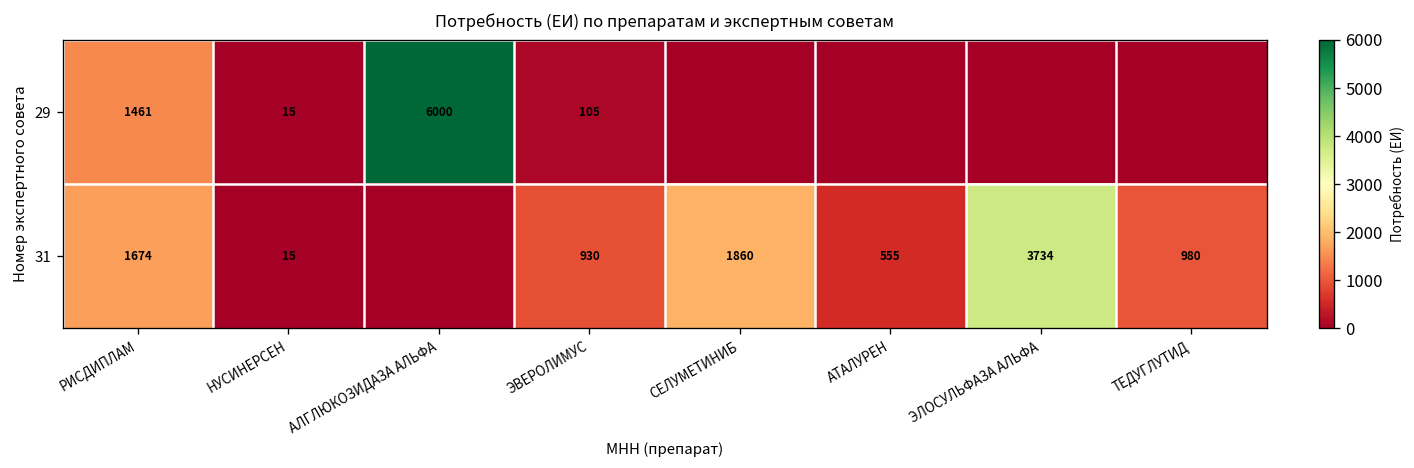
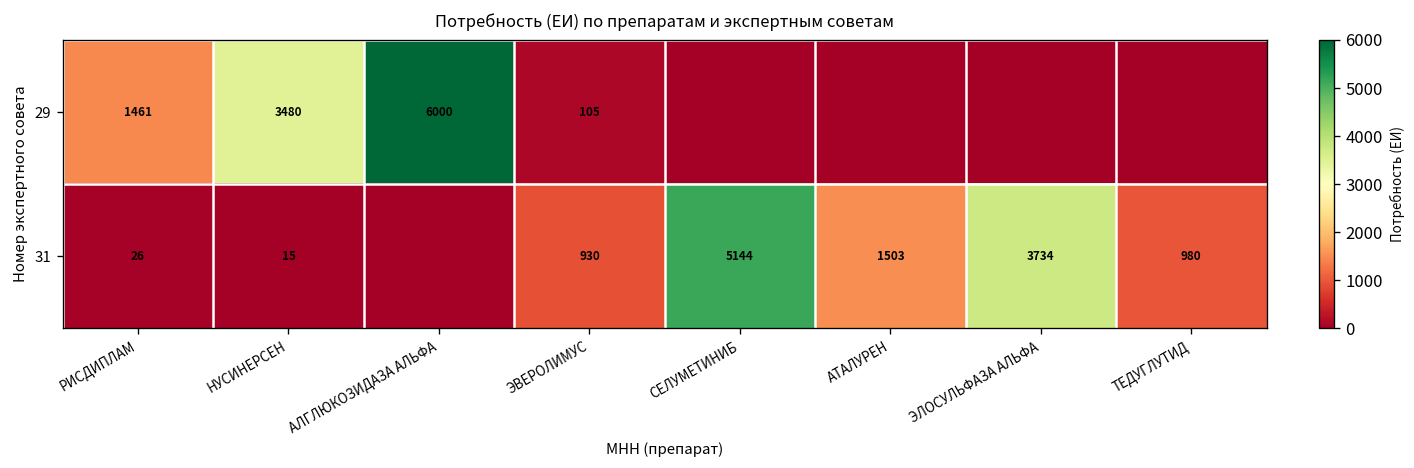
  {
    "29": {
      "РИСДИПЛАМ": 1461,
-     "НУСИНЕРСЕН": 15,
+     "НУСИНЕРСЕН": 3480,
      "АЛГЛЮКОЗИДАЗА АЛЬФА": 6000,
      "ЭВЕРОЛИМУС": 105
    },
    "31": {
-     "РИСДИПЛАМ": 1674,
+     "РИСДИПЛАМ": 26,
      "НУСИНЕРСЕН": 15,
      "ЭВЕРОЛИМУС": 930,
-     "СЕЛУМЕТИНИБ": 1860,
-     "АТАЛУРЕН": 555,
+     "СЕЛУМЕТИНИБ": 5144,
+     "АТАЛУРЕН": 1503,
      "ЭЛОСУЛЬФАЗА АЛЬФА": 3734,
      "ТЕДУГЛУТИД": 980
    }
  }
